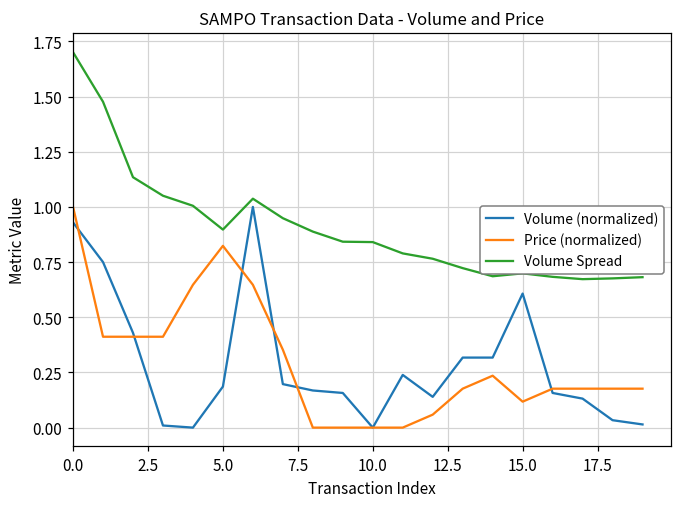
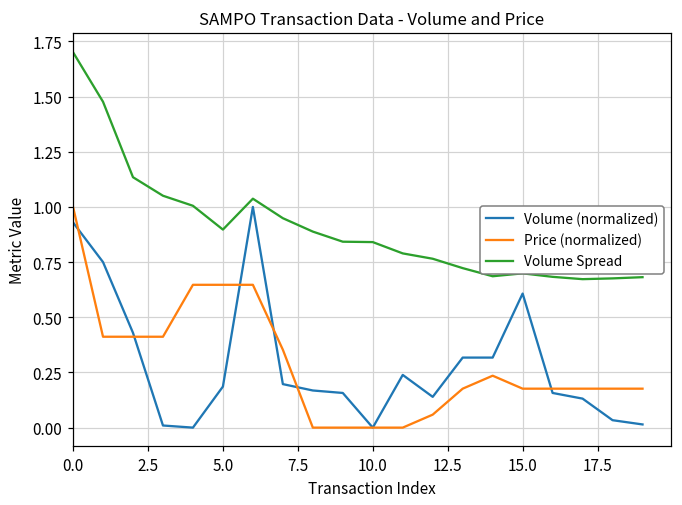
  {
    "Volume (normalized)": {
      "0.0": 0.93,
      "5.0": 0.19,
      "15.0": 0.61
    },
    "Price (normalized)": {
      "0.0": 1.00,
-     "5.0": 0.82,
-     "15.0": 0.12
+     "5.0": 0.65,
+     "15.0": 0.18
    },
    "Volume Spread": {
      "0.0": 1.70,
      "5.0": 0.90,
      "10.0": 0.84
    }
  }
